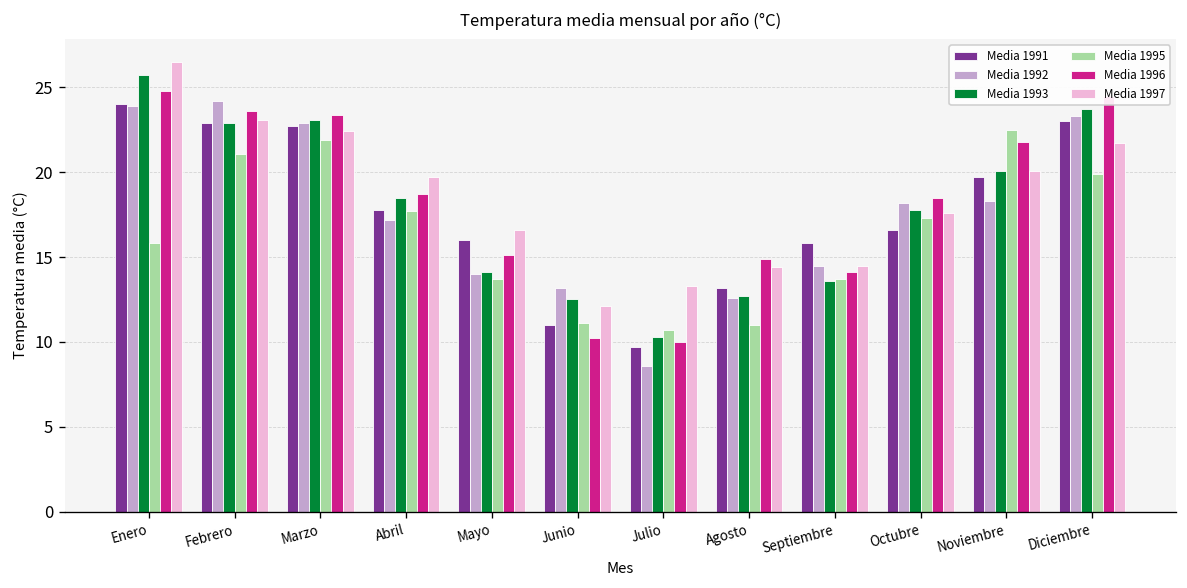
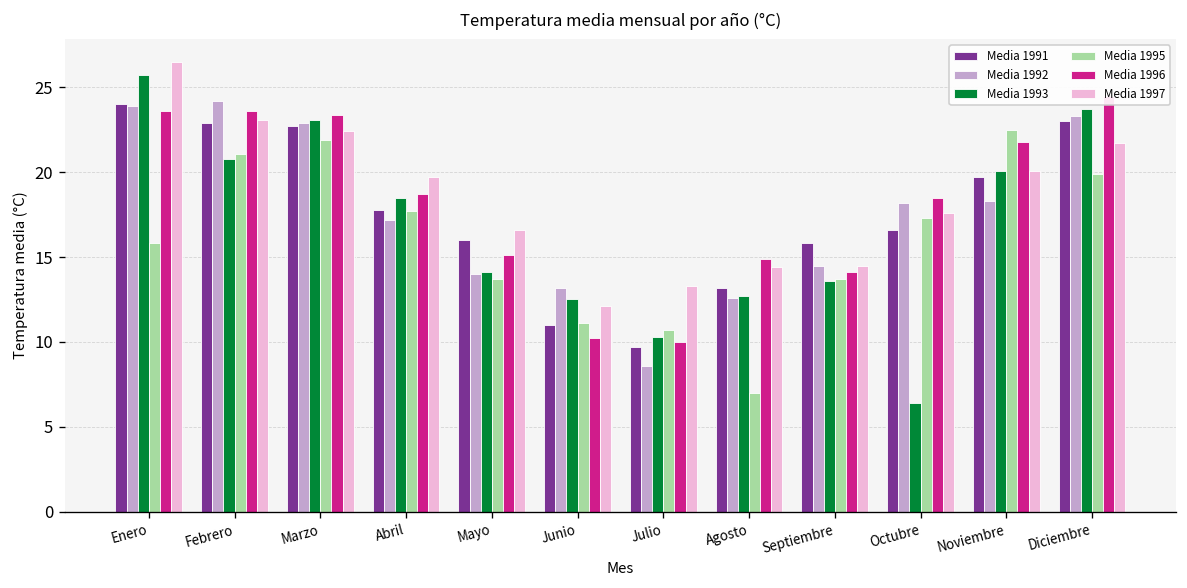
  {
    "Media 1991": {
      "Enero": 24.0,
      "Febrero": 22.9,
      "Marzo": 22.7,
      "Abril": 17.8,
      "Mayo": 16.0,
      "Junio": 11.0,
      "Julio": 9.7,
      "Agosto": 13.2,
      "Septiembre": 15.8,
      "Octubre": 16.6,
      "Noviembre": 19.7,
      "Diciembre": 23.0
    },
    "Media 1993": {
      "Enero": 25.7,
-     "Febrero": 22.9,
+     "Febrero": 20.8,
      "Marzo": 23.1,
      "Abril": 18.5,
      "Mayo": 14.1,
      "Junio": 12.5,
      "Julio": 10.3,
      "Agosto": 12.7,
      "Septiembre": 13.6,
-     "Octubre": 17.8,
+     "Octubre": 6.4,
      "Noviembre": 20.1,
      "Diciembre": 23.7
    },
    "Media 1995": {
      "Enero": 15.8,
      "Febrero": 21,
      "Marzo": 22,
      "Abril": 17.7,
      "Mayo": 13.7,
      "Junio": 11,
      "Julio": 10.7,
-     "Agosto": 11,
+     "Agosto": 7,
      "Septiembre": 13.7,
      "Octubre": 17.3,
      "Noviembre": 22.5,
      "Diciembre": 20
    },
    "Media 1996": {
-     "Enero": 24.8,
+     "Enero": 23.6,
      "Febrero": 23.6,
      "Marzo": 23.4,
      "Abril": 18.7,
      "Mayo": 15.1,
      "Junio": 10.2,
      "Julio": 10.0,
      "Agosto": 14.9,
      "Septiembre": 14.1,
      "Octubre": 18.5,
      "Noviembre": 21.8
    }
  }
